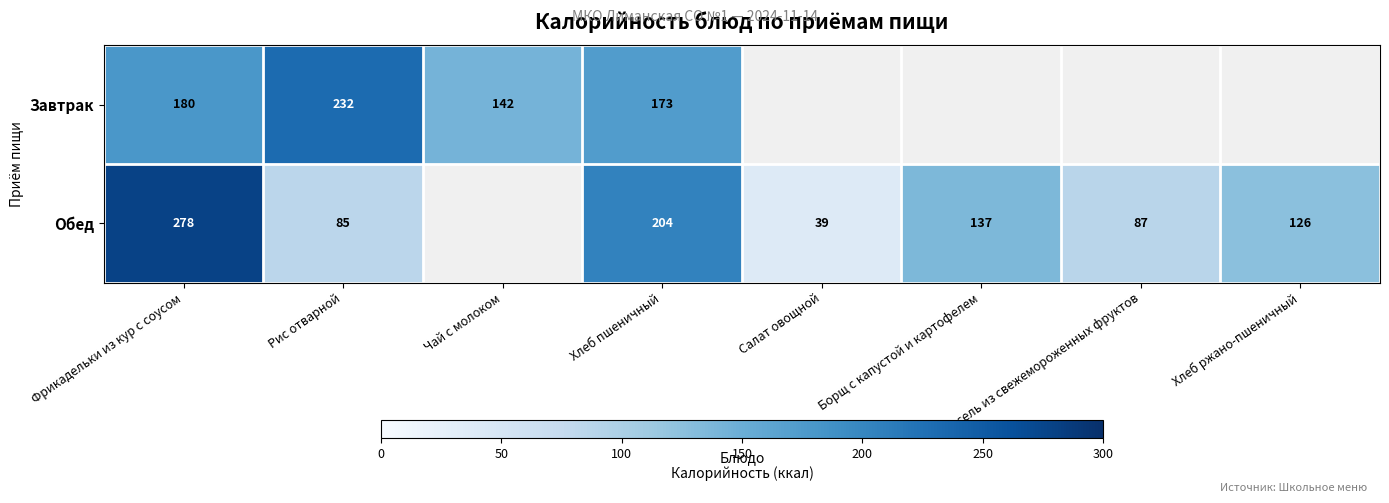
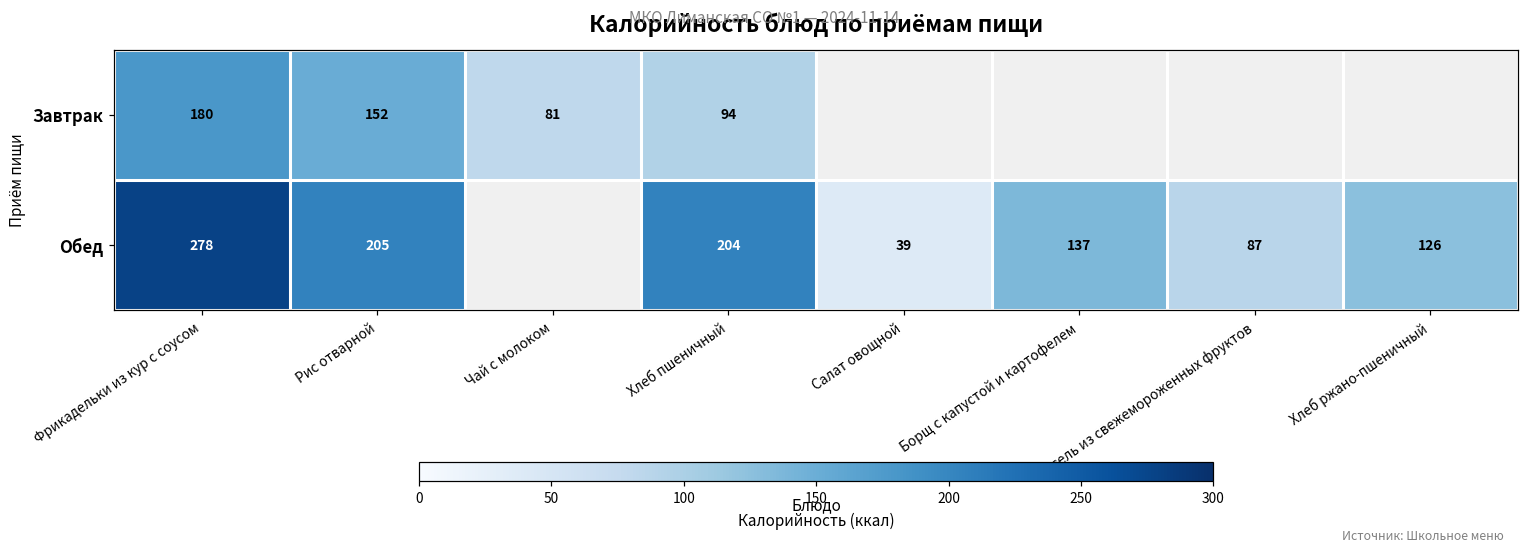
  {
    "Завтрак": {
      "Фрикадельки из кур с соусом": 180,
-     "Рис отварной": 232,
-     "Чай с молоком": 142,
-     "Хлеб пшеничный": 173
+     "Рис отварной": 152,
+     "Чай с молоком": 81,
+     "Хлеб пшеничный": 94
    },
    "Обед": {
      "Фрикадельки из кур с соусом": 278,
-     "Рис отварной": 85,
+     "Рис отварной": 205,
      "Хлеб пшеничный": 204,
      "Салат овощной": 39,
      "Борщ с капустой и картофелем": 137,
      "Кисель из свежемороженных фруктов": 87,
      "Хлеб ржано-пшеничный": 126
    }
  }
